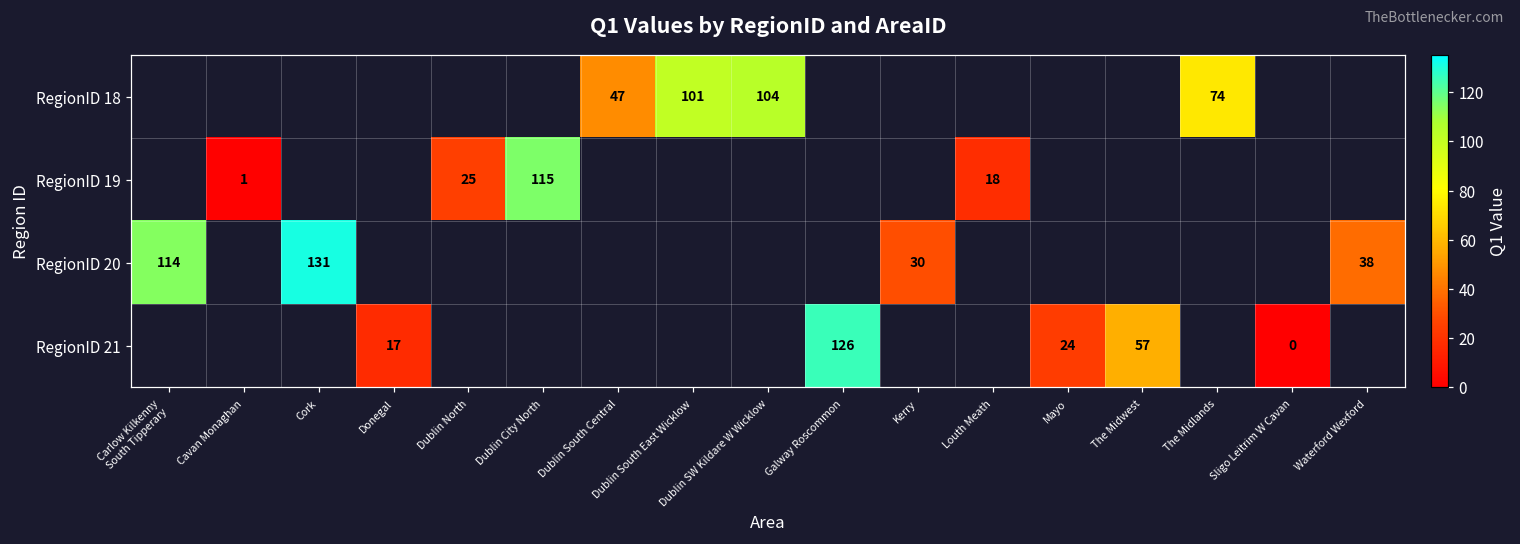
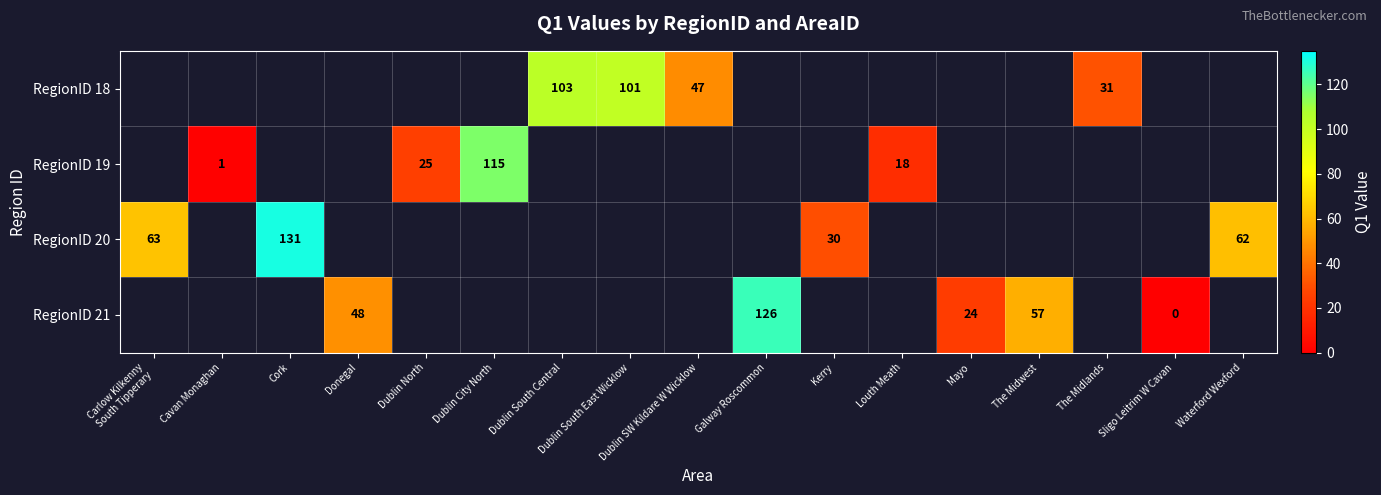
  {
    "RegionID 18": {
-     "Dublin South Central": 47,
+     "Dublin South Central": 103,
      "Dublin South East Wicklow": 101,
-     "Dublin SW Kildare W Wicklow": 104,
-     "The Midlands": 74
+     "Dublin SW Kildare W Wicklow": 47,
+     "The Midlands": 31
    },
    "RegionID 19": {
      "Cavan Monaghan": 1,
      "Dublin North": 25,
      "Dublin City North": 115,
      "Louth Meath": 18
    },
    "RegionID 20": {
-     "Carlow Kilkenny South Tipperary": 114,
+     "Carlow Kilkenny South Tipperary": 63,
      "Cork": 131,
      "Kerry": 30,
-     "Waterford Wexford": 38
+     "Waterford Wexford": 62
    },
    "RegionID 21": {
-     "Donegal": 17,
+     "Donegal": 48,
      "Galway Roscommon": 126,
      "Mayo": 24,
      "The Midwest": 57,
      "Sligo Leitrim W Cavan": 0
    }
  }
